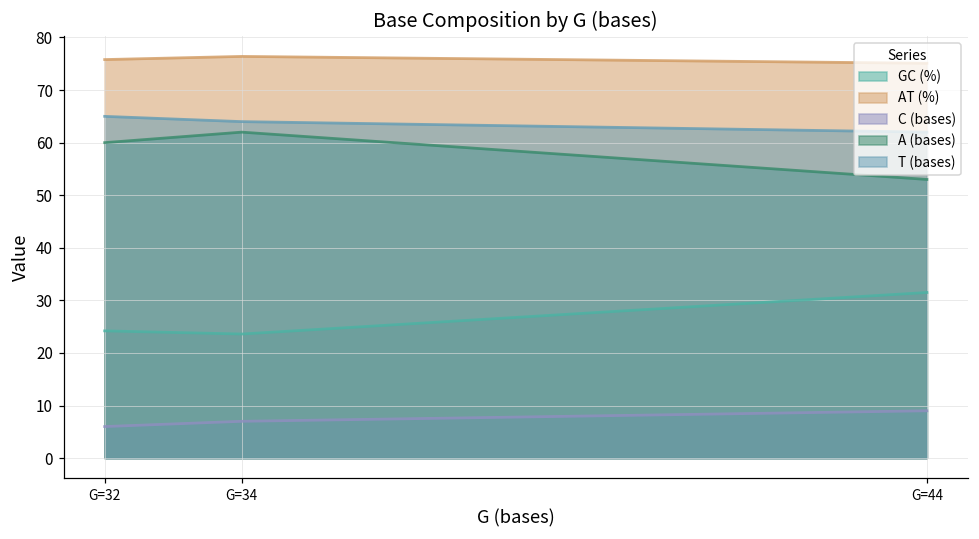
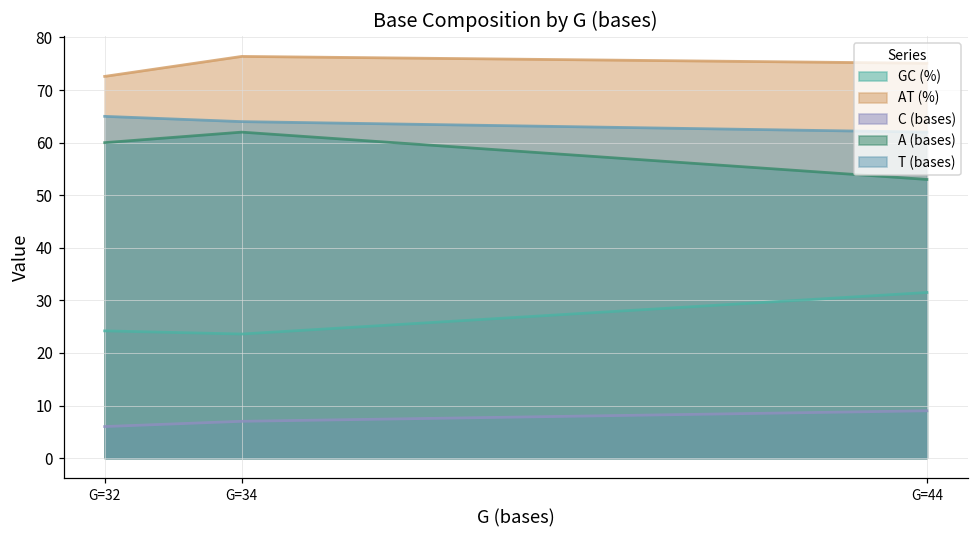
  {
    "AT (%)": {
-     "G=32": 76,
+     "G=32": 73,
      "G=34": 76
    }
  }
